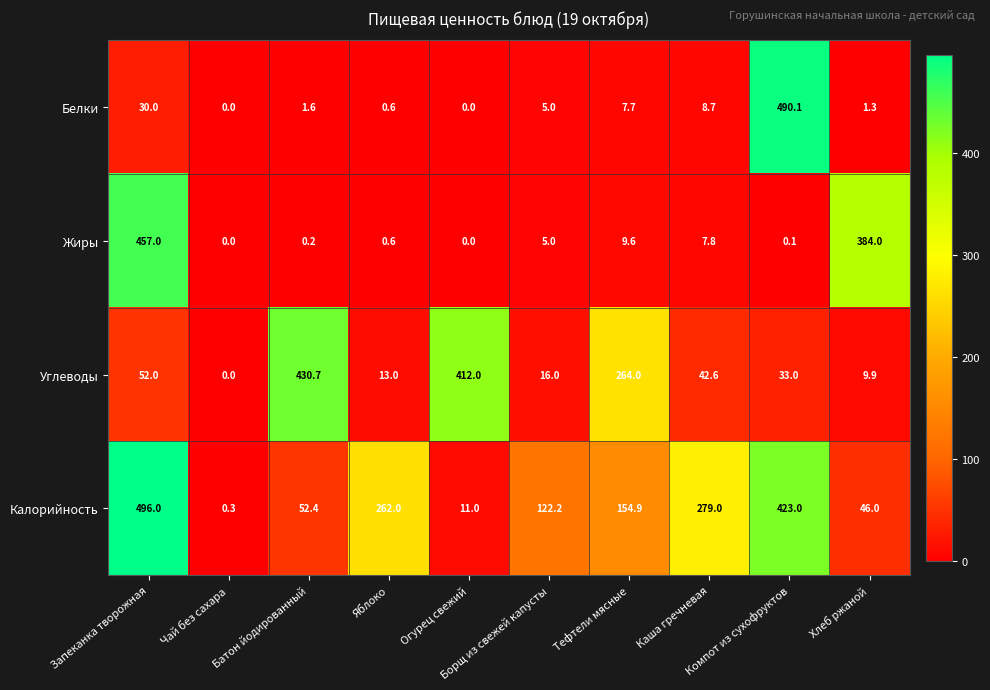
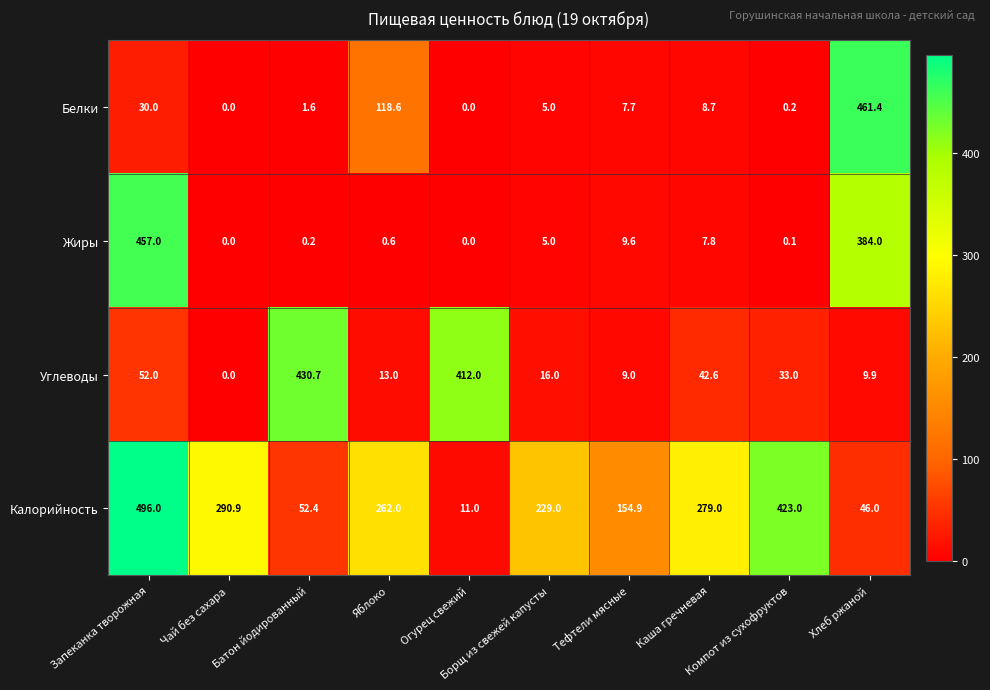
  {
    "Белки": {
      "Запеканка творожная": 30.0,
      "Чай без сахара": 0.0,
      "Батон йодированный": 1.6,
-     "Яблоко": 0.6,
+     "Яблоко": 118.6,
      "Огурец свежий": 0.0,
      "Борщ из свежей капусты": 5.0,
      "Тефтели мясные": 7.7,
      "Каша гречневая": 8.7,
-     "Компот из сухофруктов": 490.1,
-     "Хлеб ржаной": 1.3
+     "Компот из сухофруктов": 0.2,
+     "Хлеб ржаной": 461.4
    },
    "Жиры": {
      "Запеканка творожная": 457.0,
      "Чай без сахара": 0.0,
      "Батон йодированный": 0.2,
      "Яблоко": 0.6,
      "Огурец свежий": 0.0,
      "Борщ из свежей капусты": 5.0,
      "Тефтели мясные": 9.6,
      "Каша гречневая": 7.8,
      "Компот из сухофруктов": 0.1,
      "Хлеб ржаной": 384.0
    },
    "Углеводы": {
      "Запеканка творожная": 52.0,
      "Чай без сахара": 0.0,
      "Батон йодированный": 430.7,
      "Яблоко": 13.0,
      "Огурец свежий": 412.0,
      "Борщ из свежей капусты": 16.0,
-     "Тефтели мясные": 264.0,
+     "Тефтели мясные": 9.0,
      "Каша гречневая": 42.6,
      "Компот из сухофруктов": 33.0,
      "Хлеб ржаной": 9.9
    },
    "Калорийность": {
      "Запеканка творожная": 496.0,
-     "Чай без сахара": 0.3,
+     "Чай без сахара": 290.9,
      "Батон йодированный": 52.4,
      "Яблоко": 262.0,
      "Огурец свежий": 11.0,
-     "Борщ из свежей капусты": 122.2,
+     "Борщ из свежей капусты": 229.0,
      "Тефтели мясные": 154.9,
      "Каша гречневая": 279.0,
      "Компот из сухофруктов": 423.0,
      "Хлеб ржаной": 46.0
    }
  }
